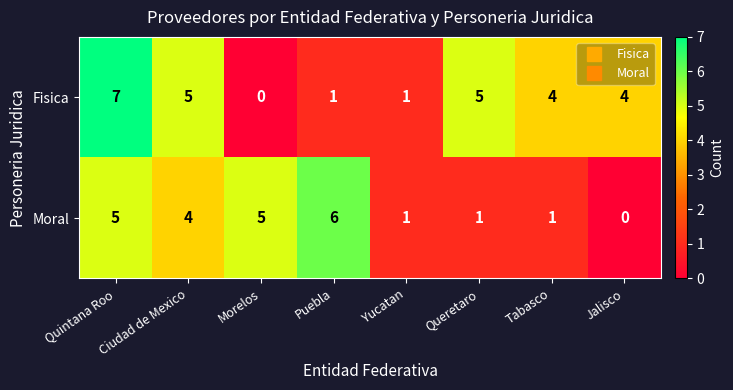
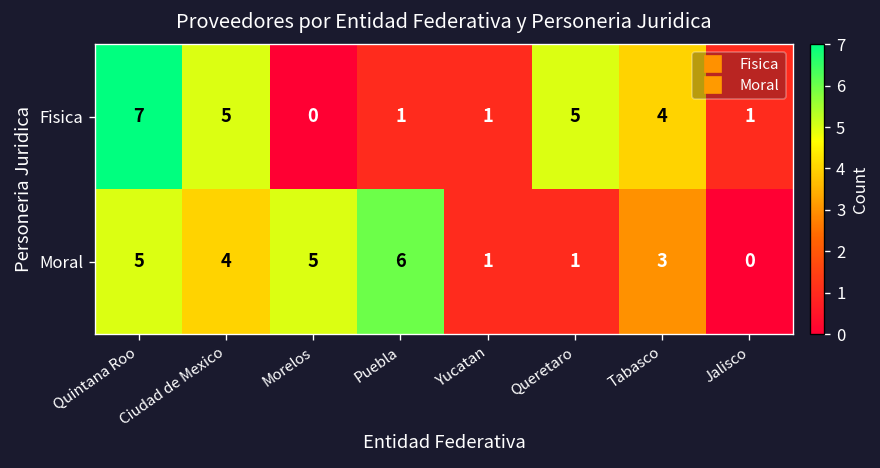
  {
    "Fisica": {
      "Quintana Roo": 7,
      "Ciudad de Mexico": 5,
      "Morelos": 0,
      "Puebla": 1,
      "Yucatan": 1,
      "Queretaro": 5,
      "Tabasco": 4,
-     "Jalisco": 4
+     "Jalisco": 1
    },
    "Moral": {
      "Quintana Roo": 5,
      "Ciudad de Mexico": 4,
      "Morelos": 5,
      "Puebla": 6,
      "Yucatan": 1,
      "Queretaro": 1,
-     "Tabasco": 1,
+     "Tabasco": 3,
      "Jalisco": 0
    }
  }
